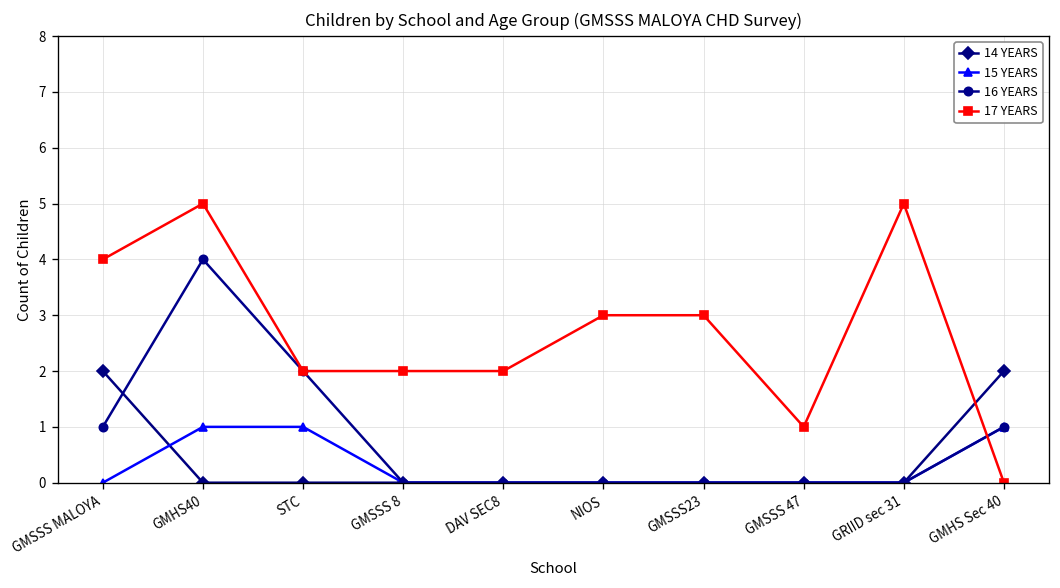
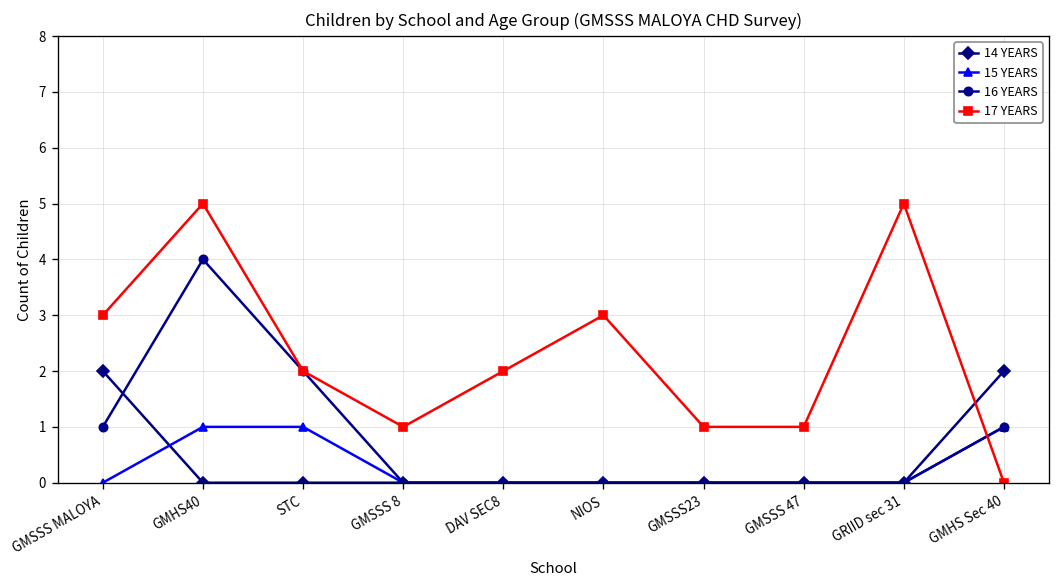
  {
    "15 YEARS": {
      "GMSSS MALOYA": 0,
      "GMHS40": 1,
      "STC": 1
    },
    "17 YEARS": {
-     "GMSSS MALOYA": 4,
+     "GMSSS MALOYA": 3,
      "GMHS40": 5,
-     "GMSSS 8": 2,
+     "GMSSS 8": 1,
      "DAV SEC8": 2,
      "NIOS": 3,
-     "GMSSS23": 3,
+     "GMSSS23": 1,
      "GMSSS 47": 1,
      "GRIID sec 31": 5,
      "GMHS Sec 40": 0
    }
  }
